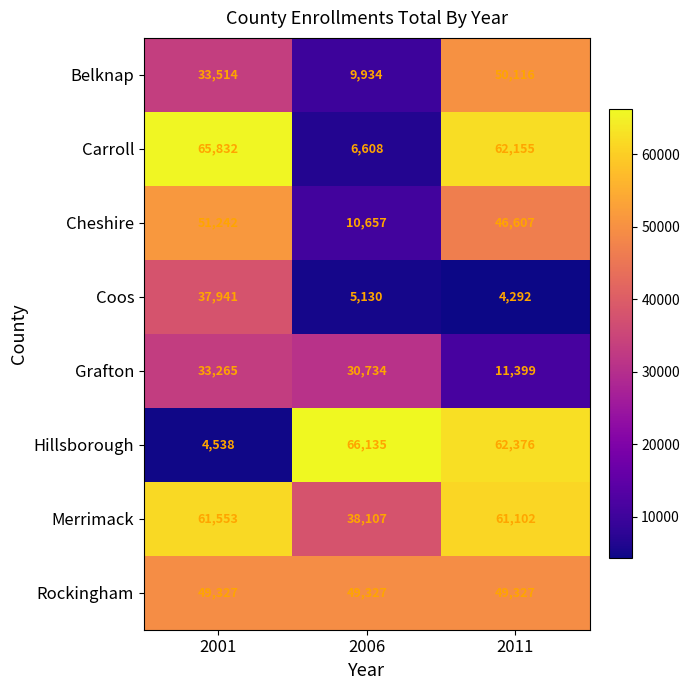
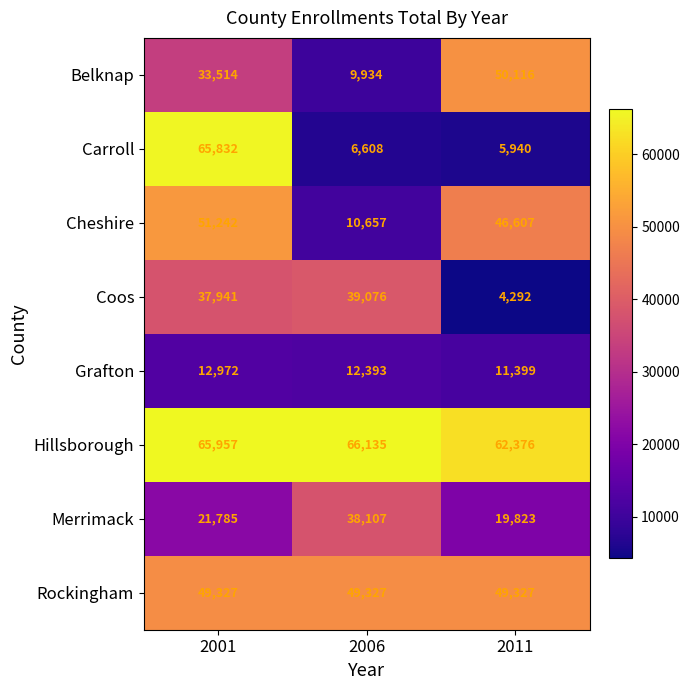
  {
    "Belknap": {
      "2001": "33,514",
      "2006": "9,934",
      "2011": "50,116"
    },
    "Carroll": {
      "2001": "65,832",
      "2006": "6,608",
-     "2011": "62,155"
+     "2011": "5,940"
    },
    "Cheshire": {
      "2001": "51,242",
      "2006": "10,657",
      "2011": "46,607"
    },
    "Coos": {
      "2001": "37,941",
-     "2006": "5,130",
+     "2006": "39,076",
      "2011": "4,292"
    },
    "Grafton": {
-     "2001": "33,265",
-     "2006": "30,734",
+     "2001": "12,972",
+     "2006": "12,393",
      "2011": "11,399"
    },
    "Hillsborough": {
-     "2001": "4,538",
+     "2001": "65,957",
      "2006": "66,135",
      "2011": "62,376"
    },
    "Merrimack": {
-     "2001": "61,553",
+     "2001": "21,785",
      "2006": "38,107",
-     "2011": "61,102"
+     "2011": "19,823"
    },
    "Rockingham": {
      "2001": "49,327",
      "2006": "49,327",
      "2011": "49,327"
    }
  }
